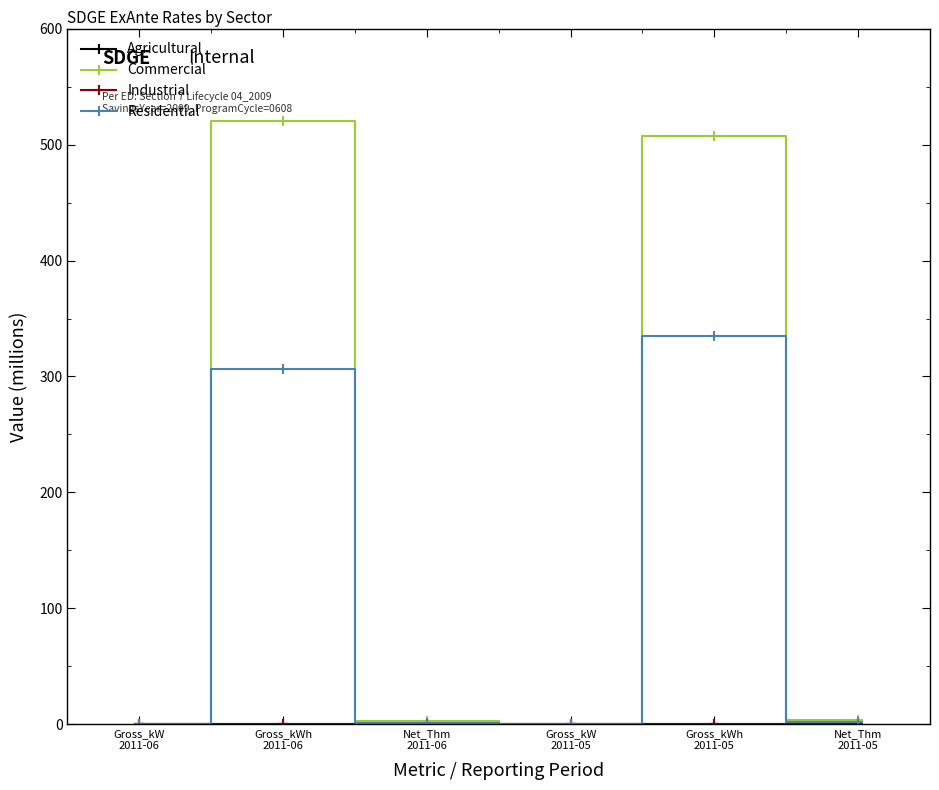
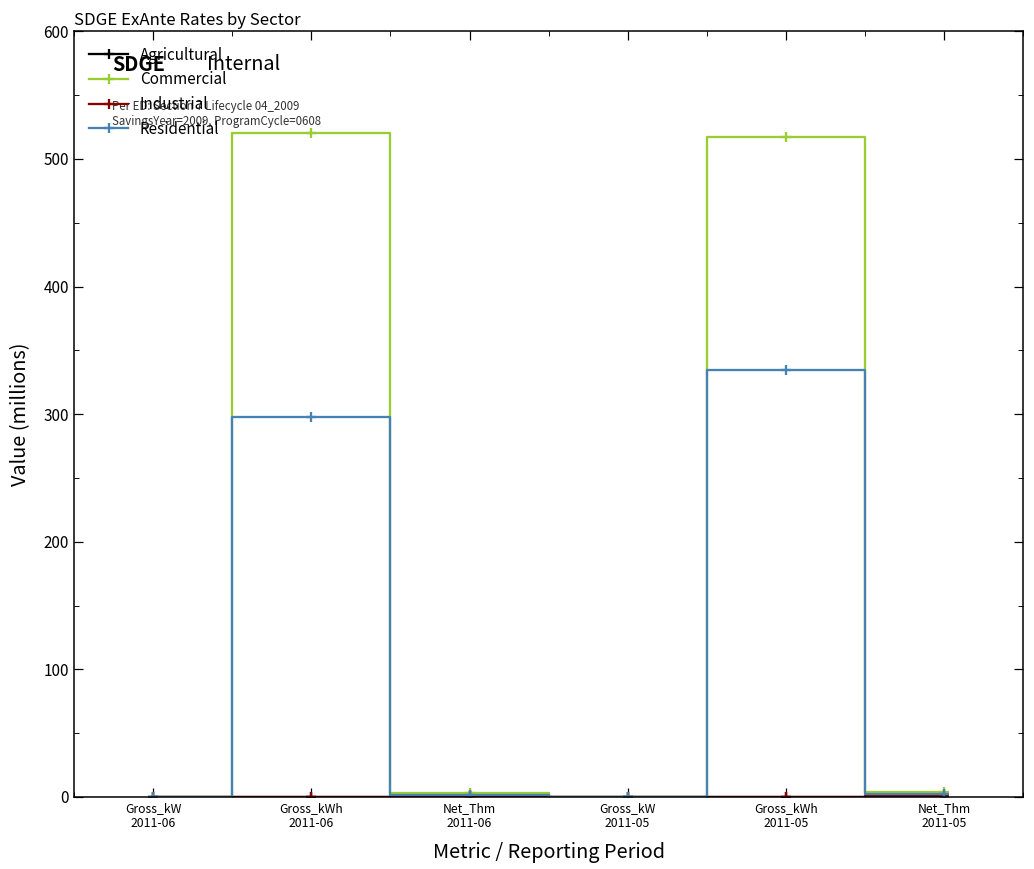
  {
    "Industrial": {
      "Gross_kWh 2011-06": 0,
      "Gross_kWh 2011-05": 0
    },
    "Commercial": {
-     "Gross_kWh 2011-05": 508
+     "Gross_kWh 2011-05": 517
    },
    "Residential": {
-     "Gross_kWh 2011-06": 307,
+     "Gross_kWh 2011-06": 298,
      "Gross_kWh 2011-05": 335
    }
  }
